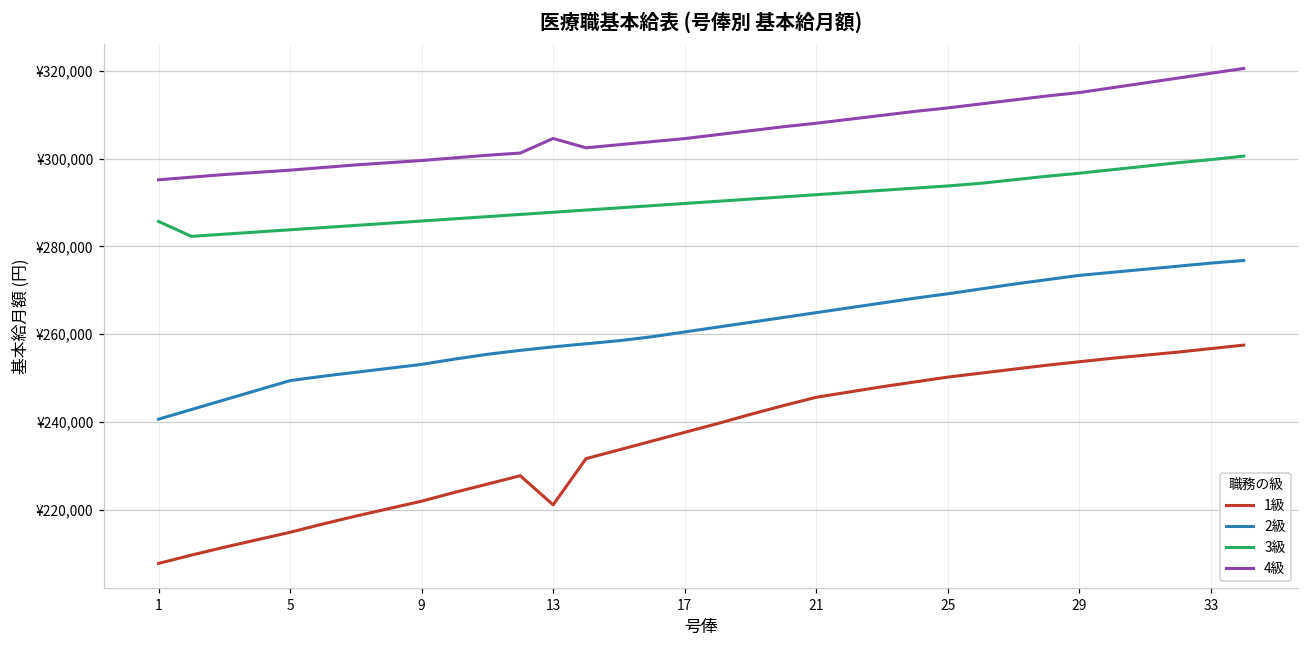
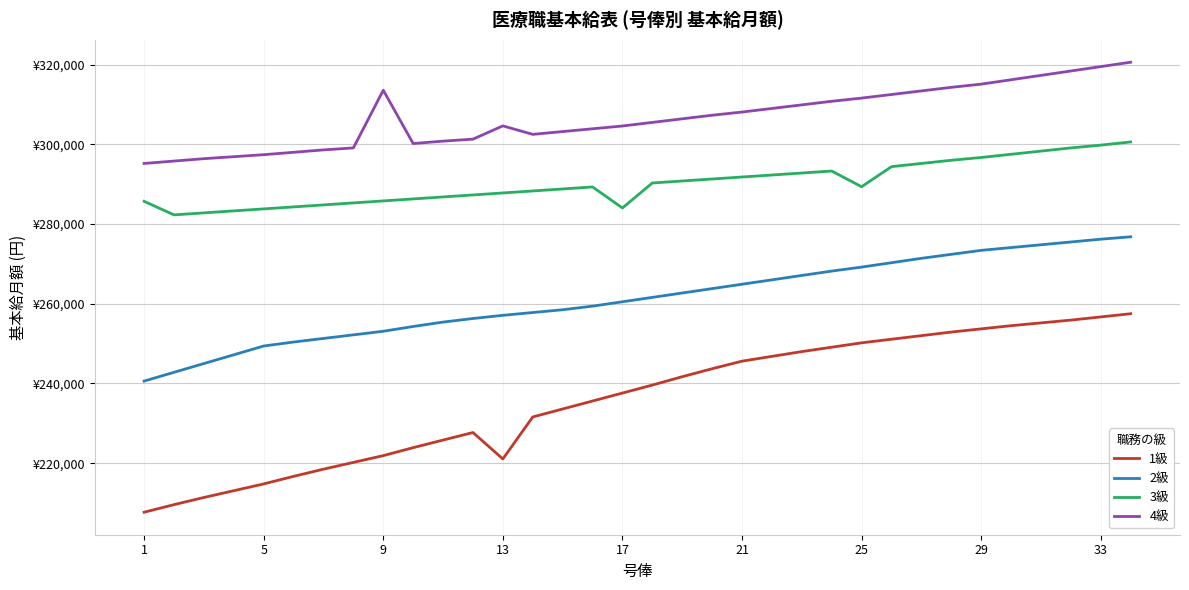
  {
    "1級": {
      "1": "¥208,000",
      "5": "¥215,000",
      "9": "¥222,000",
      "13": "¥221,000",
      "17": "¥238,000",
      "21": "¥246,000",
      "25": "¥250,000",
      "29": "¥254,000",
      "33": "¥257,000"
    },
    "2級": {
      "1": "¥241,000",
      "5": "¥249,000",
      "9": "¥253,000",
      "13": "¥257,000",
      "17": "¥261,000",
      "21": "¥265,000",
      "25": "¥269,000",
      "29": "¥273,000",
      "33": "¥276,000"
    },
    "3級": {
      "1": "¥286,000",
      "5": "¥284,000",
      "9": "¥286,000",
      "13": "¥288,000",
-     "17": "¥290,000",
+     "17": "¥284,000",
      "21": "¥292,000",
-     "25": "¥294,000",
+     "25": "¥289,000",
      "29": "¥297,000",
      "33": "¥300,000"
    },
    "4級": {
      "1": "¥295,000",
      "5": "¥297,000",
-     "9": "¥300,000",
+     "9": "¥314,000",
      "13": "¥305,000",
      "17": "¥305,000",
      "21": "¥308,000",
      "25": "¥312,000",
      "29": "¥315,000",
      "33": "¥320,000"
    }
  }
